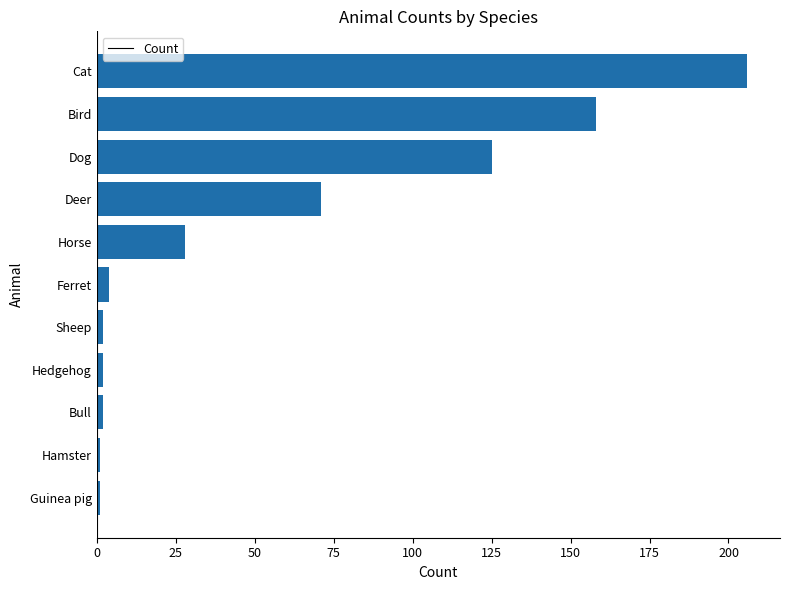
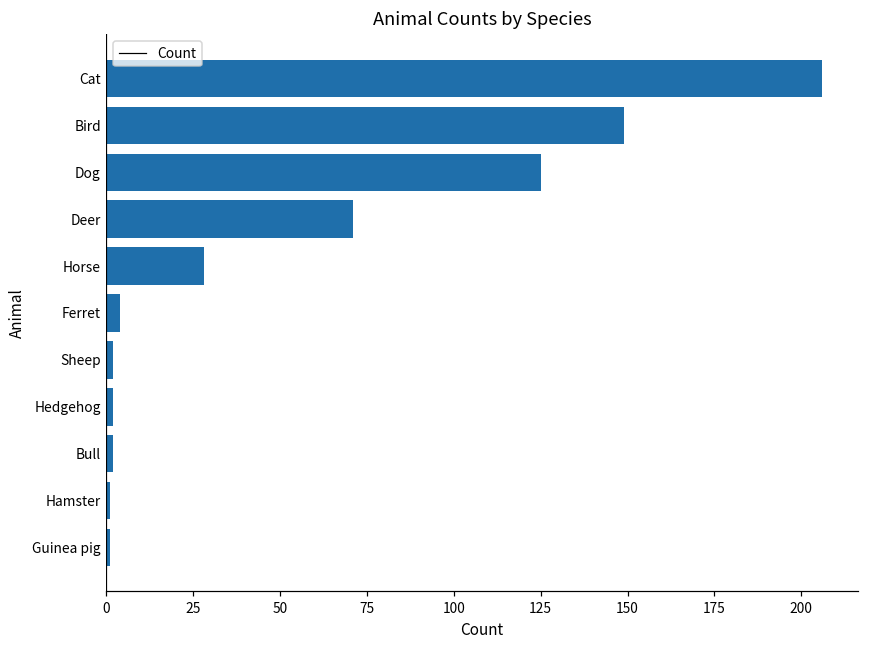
  {
    "Cat": 206,
-   "Bird": 158,
+   "Bird": 149,
    "Dog": 125,
    "Deer": 71,
    "Horse": 28,
    "Ferret": 4,
    "Sheep": 2,
    "Hedgehog": 2,
    "Bull": 2,
    "Hamster": 1,
    "Guinea pig": 1
  }
